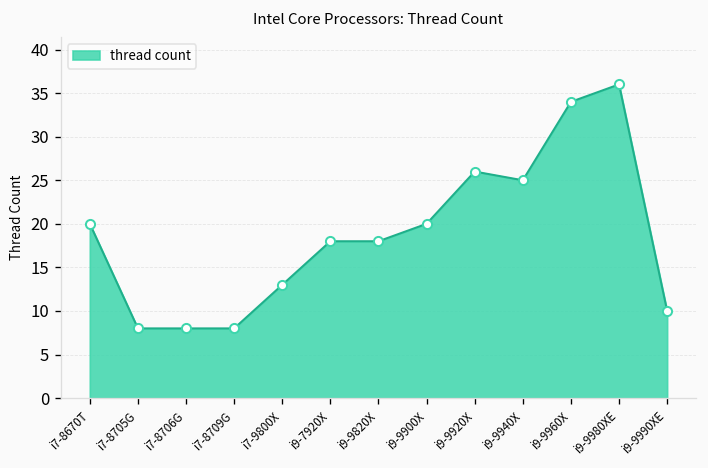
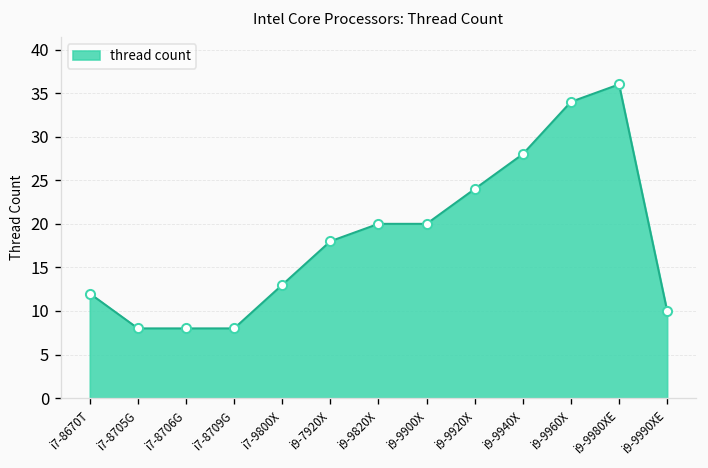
  {
-   "i7-8670T": 20,
+   "i7-8670T": 12,
    "i7-8705G": 8,
    "i7-8706G": 8,
    "i7-8709G": 8,
    "i7-9800X": 13,
    "i9-7920X": 18,
-   "i9-9820X": 18,
+   "i9-9820X": 20,
    "i9-9900X": 20,
-   "i9-9920X": 26,
-   "i9-9940X": 25,
+   "i9-9920X": 24,
+   "i9-9940X": 28,
    "i9-9960X": 34,
    "i9-9980XE": 36,
    "i9-9990XE": 10
  }
